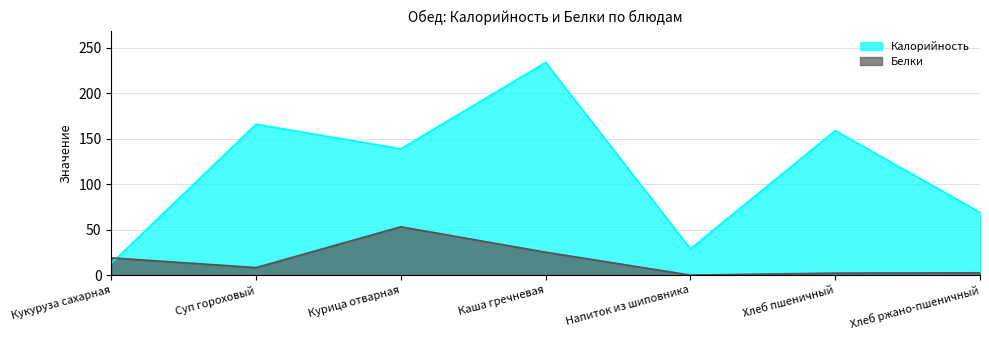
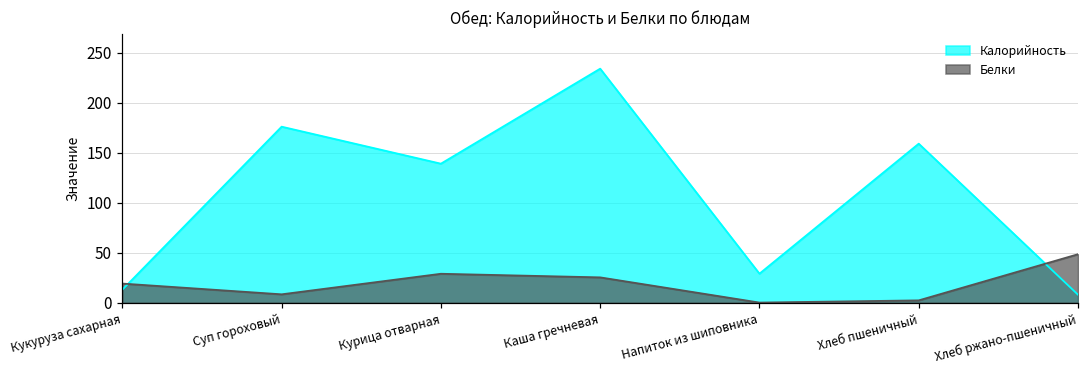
  {
    "Калорийность": {
      "Кукуруза сахарная": 10,
-     "Суп гороховый": 170,
+     "Суп гороховый": 180,
      "Курица отварная": 140,
      "Каша гречневая": 230,
      "Напиток из шиповника": 30,
      "Хлеб пшеничный": 160,
-     "Хлеб ржано-пшеничный": 70
+     "Хлеб ржано-пшеничный": 10
    },
    "Белки": {
      "Кукуруза сахарная": 20,
      "Суп гороховый": 10,
-     "Курица отварная": 50,
+     "Курица отварная": 30,
      "Каша гречневая": 30,
      "Напиток из шиповника": 0,
      "Хлеб пшеничный": 0,
-     "Хлеб ржано-пшеничный": 0
+     "Хлеб ржано-пшеничный": 50
    }
  }
